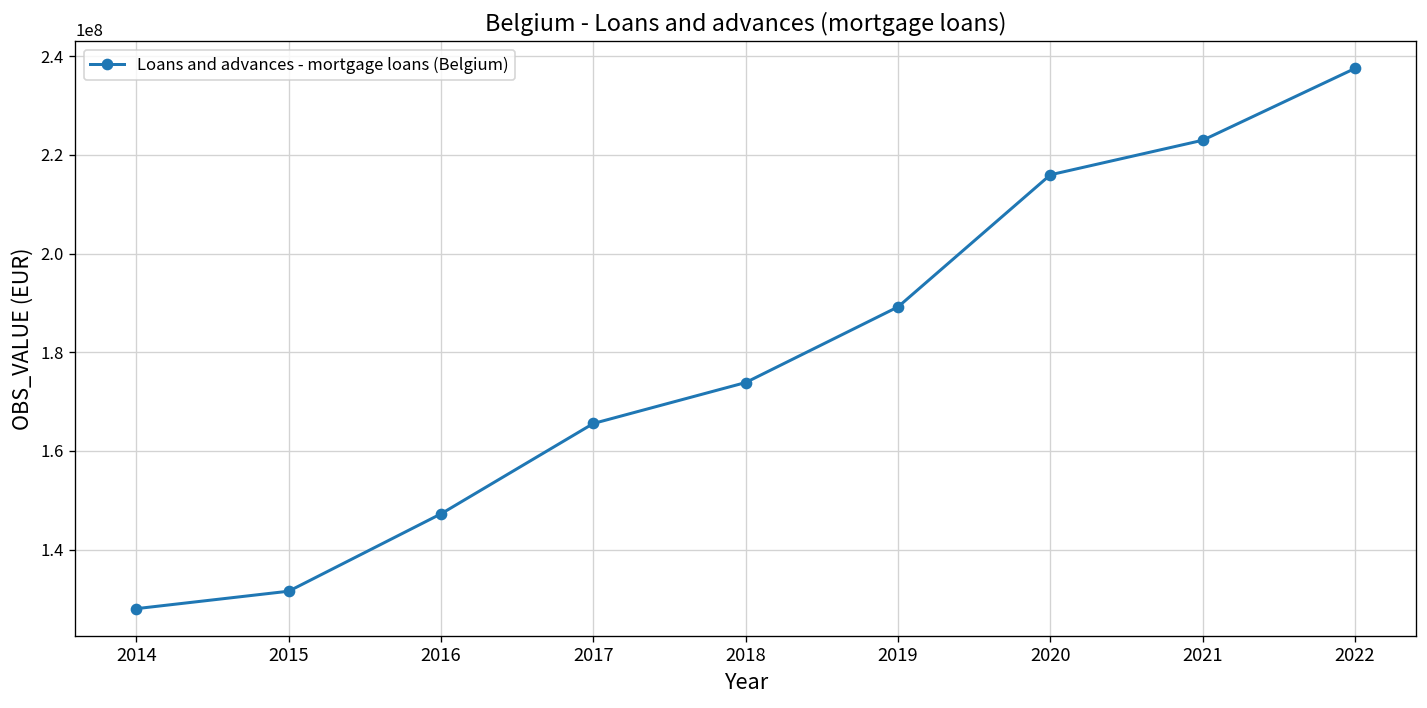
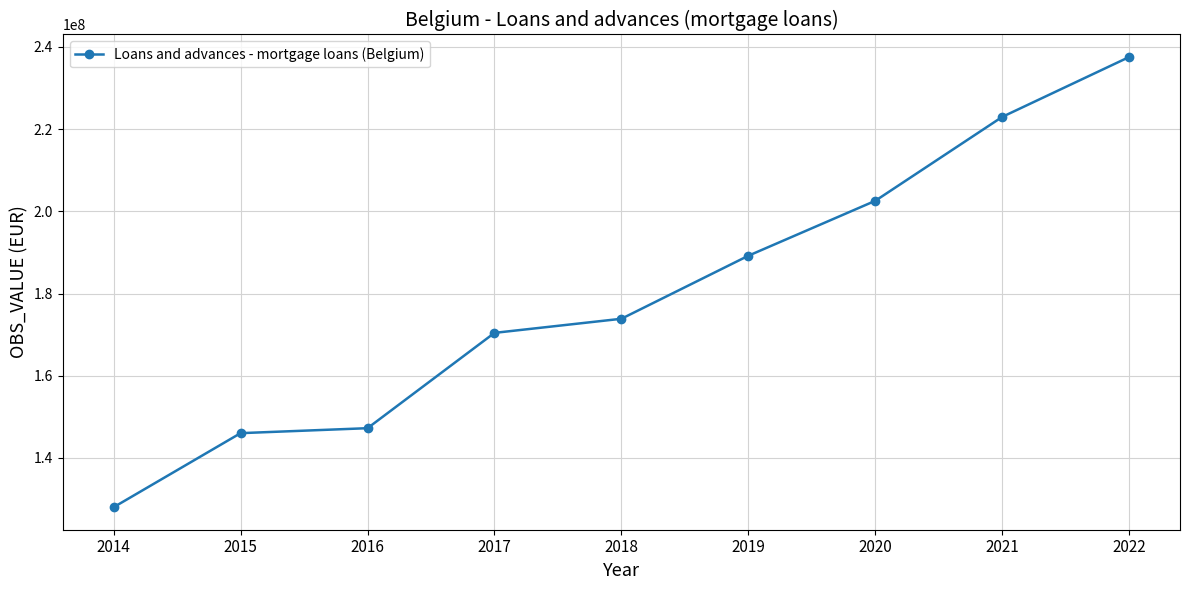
  {
    "2014": 128000000,
-   "2015": 132000000,
+   "2015": 146000000,
    "2016": 147000000,
-   "2017": 166000000,
+   "2017": 170000000,
    "2018": 174000000,
    "2019": 189000000,
-   "2020": 216000000,
+   "2020": 203000000,
    "2021": 223000000,
    "2022": 238000000
  }
